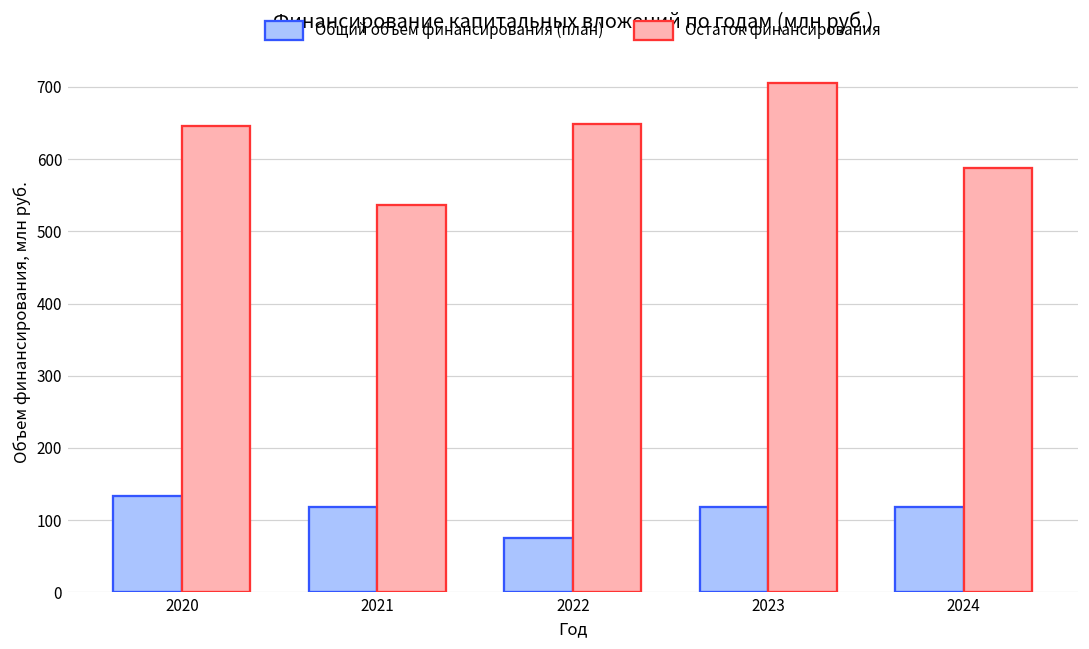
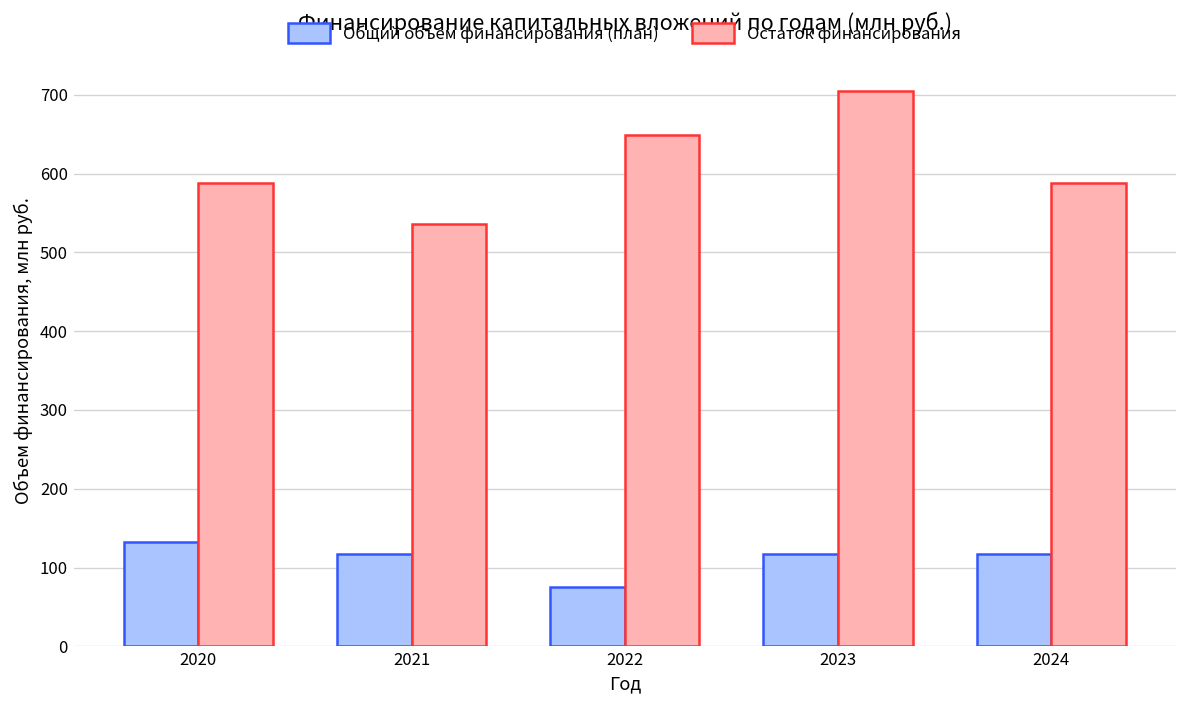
  {
    "Общий объем финансирования (план)": {
      "2020": 130,
      "2021": 120,
      "2022": 80,
      "2023": 120,
      "2024": 120
    },
    "Остаток финансирования": {
-     "2020": 650,
+     "2020": 590,
      "2021": 540,
      "2022": 650,
      "2023": 710,
      "2024": 590
    }
  }
